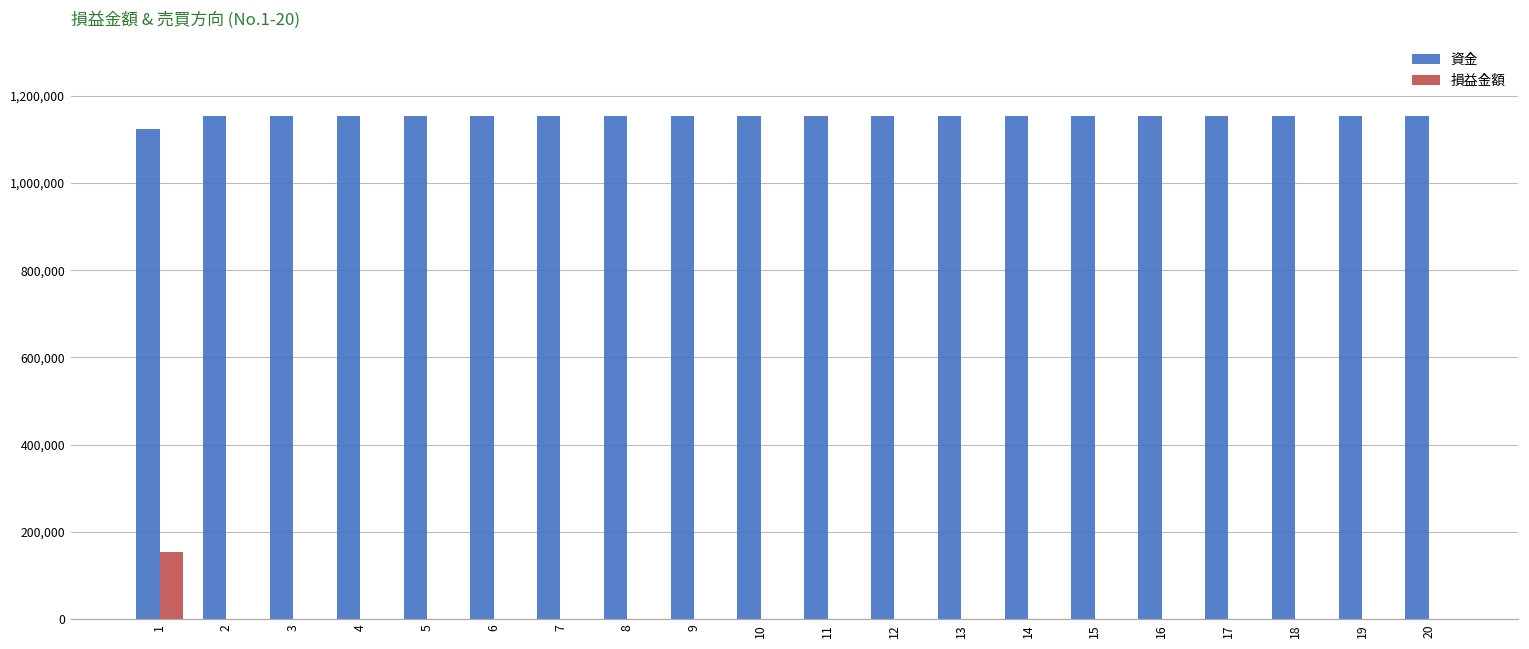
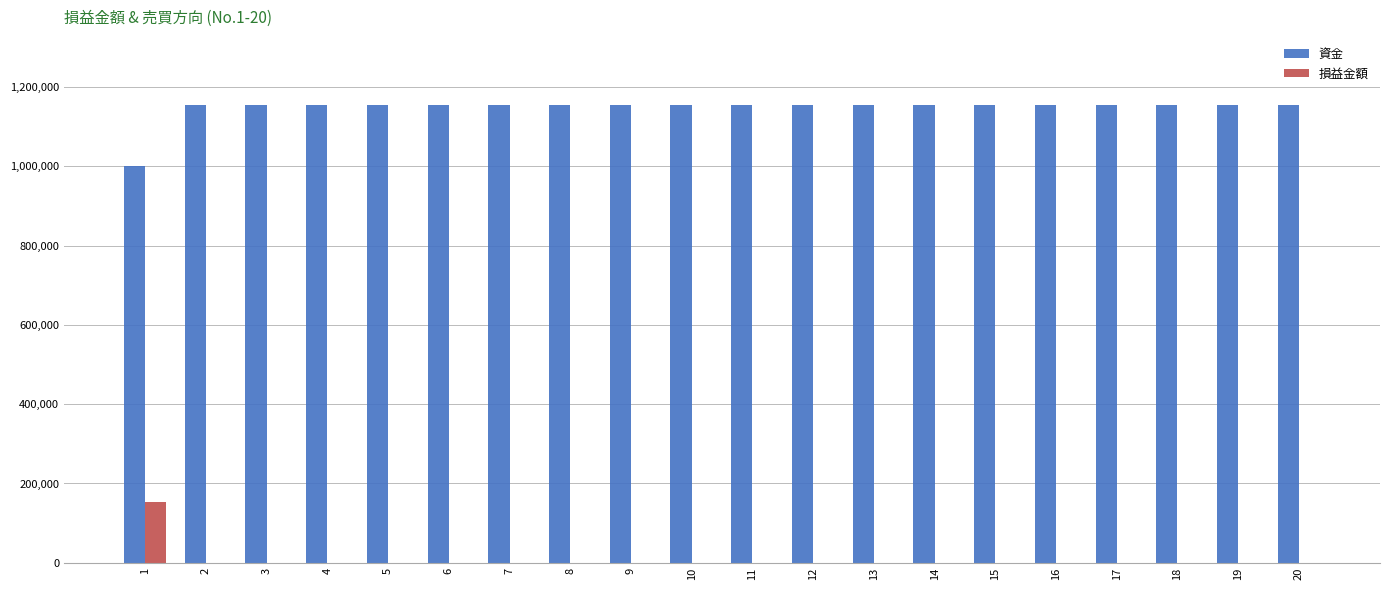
  {
    "資金": {
-     "1": "1,120,000",
+     "1": "1,000,000",
      "2": "1,150,000",
      "3": "1,150,000",
      "4": "1,150,000",
      "5": "1,150,000",
      "6": "1,150,000",
      "7": "1,150,000",
      "8": "1,150,000",
      "9": "1,150,000",
      "10": "1,150,000",
      "11": "1,150,000",
      "12": "1,150,000",
      "13": "1,150,000",
      "14": "1,150,000",
      "15": "1,150,000",
      "16": "1,150,000",
      "17": "1,150,000",
      "18": "1,150,000",
      "19": "1,150,000",
      "20": "1,150,000"
    },
    "損益金額": {
      "1": "150,000",
      "2": "0",
      "3": "0",
      "4": "0",
      "5": "0",
      "6": "0",
      "7": "0",
      "8": "0",
      "9": "0",
      "10": "0",
      "11": "0",
      "12": "0",
      "13": "0",
      "14": "0",
      "15": "0",
      "16": "0",
      "17": "0",
      "18": "0",
      "19": "0",
      "20": "0"
    }
  }
